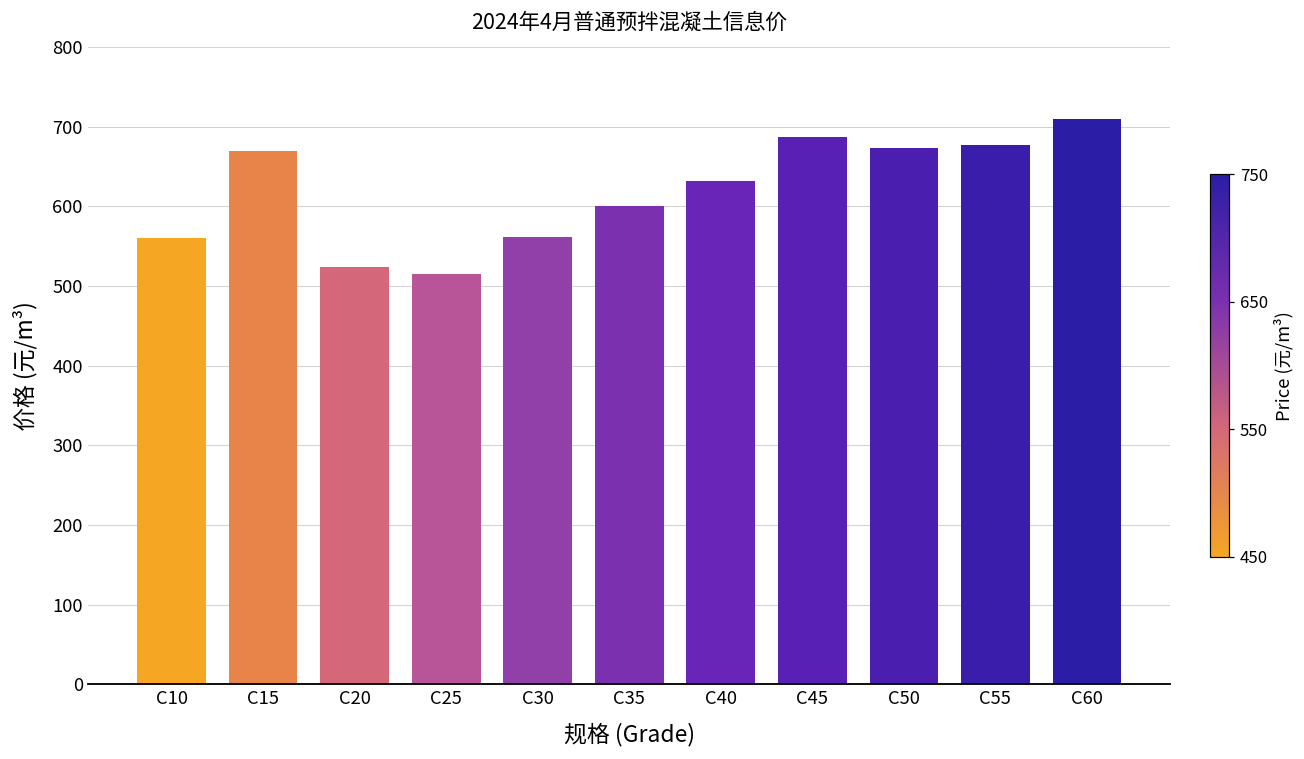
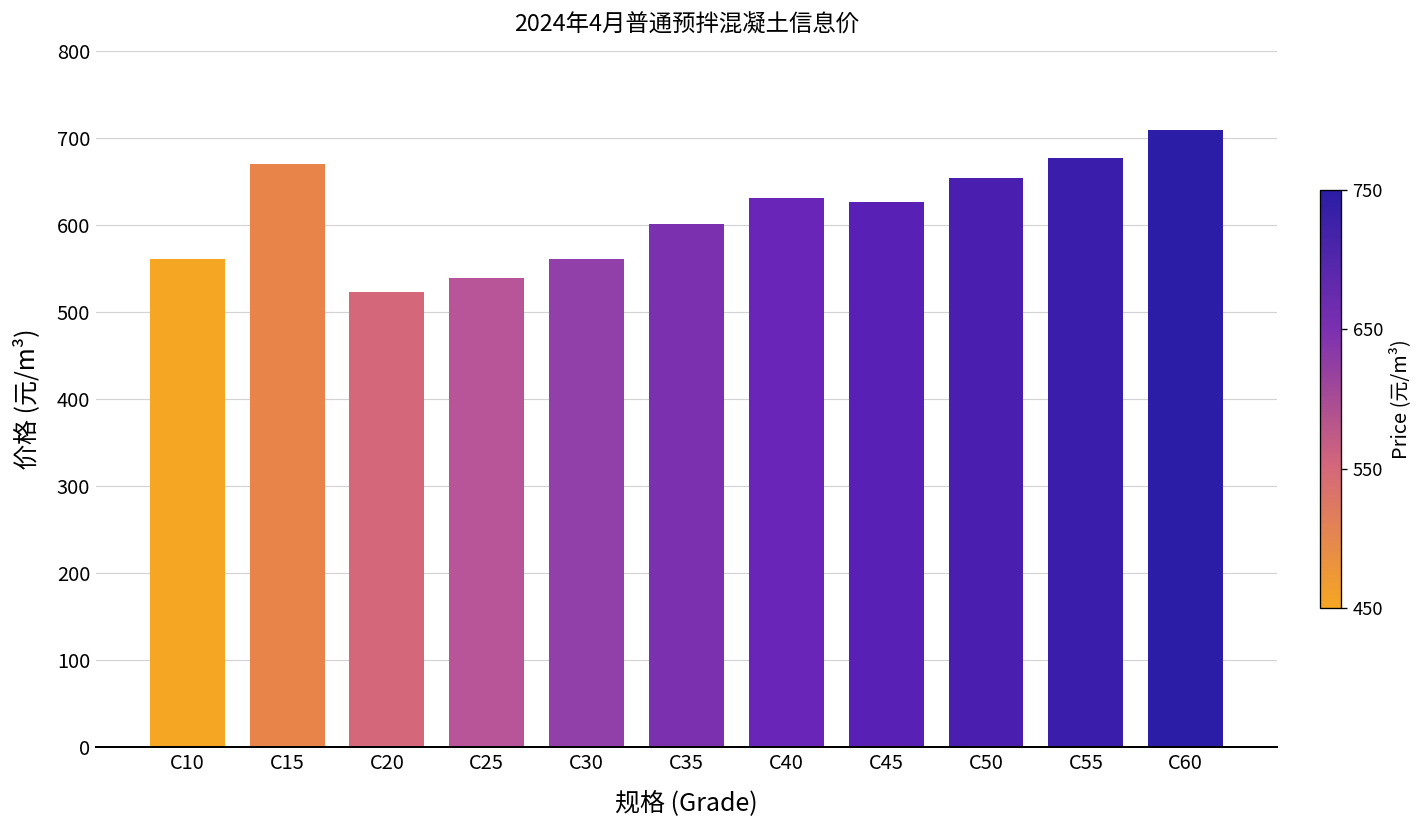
  {
    "C10": 560,
    "C15": 670,
    "C20": 520,
-   "C25": 520,
+   "C25": 540,
    "C30": 560,
    "C35": 600,
    "C40": 630,
-   "C45": 690,
-   "C50": 670,
+   "C45": 630,
+   "C50": 650,
    "C55": 680,
    "C60": 710
  }
